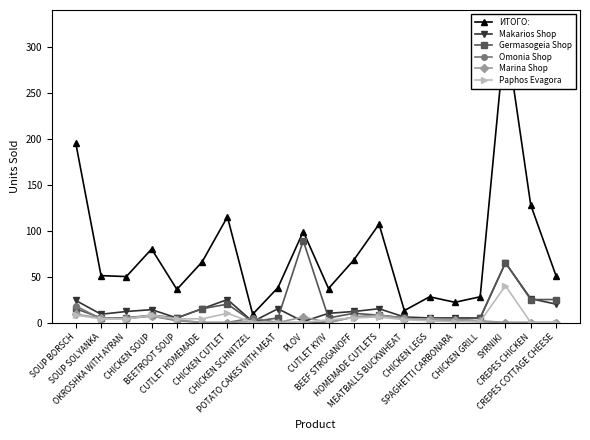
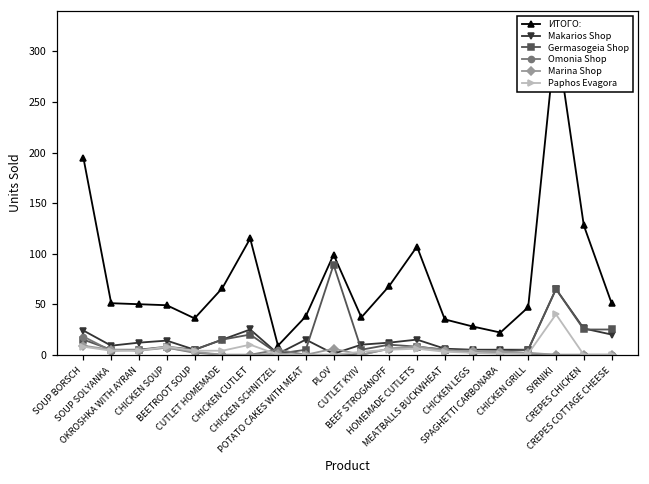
  {
    "ИТОГО:": {
      "SOUP BORSCH": 200,
      "SOUP SOLYANKA": 50,
      "OKROSHKA WITH AYRAN": 50,
-     "CHICKEN SOUP": 80,
+     "CHICKEN SOUP": 50,
      "BEETROOT SOUP": 40,
      "CUTLET HOMEMADE": 70,
      "CHICKEN CUTLET": 120,
      "CHICKEN SCHNITZEL": 10,
      "POTATO CAKES WITH MEAT": 40,
      "PLOV": 100,
      "CUTLET KYIV": 40,
      "BEEF STROGANOFF": 70,
      "HOMEMADE CUTLETS": 110,
-     "MEATBALLS BUCKWHEAT": 10,
+     "MEATBALLS BUCKWHEAT": 40,
      "CHICKEN LEGS": 30,
      "SPAGHETTI CARBONARA": 20,
-     "CHICKEN GRILL": 30,
+     "CHICKEN GRILL": 50,
      "CREPES CHICKEN": 130,
      "CREPES COTTAGE CHEESE": 50
    }
  }
